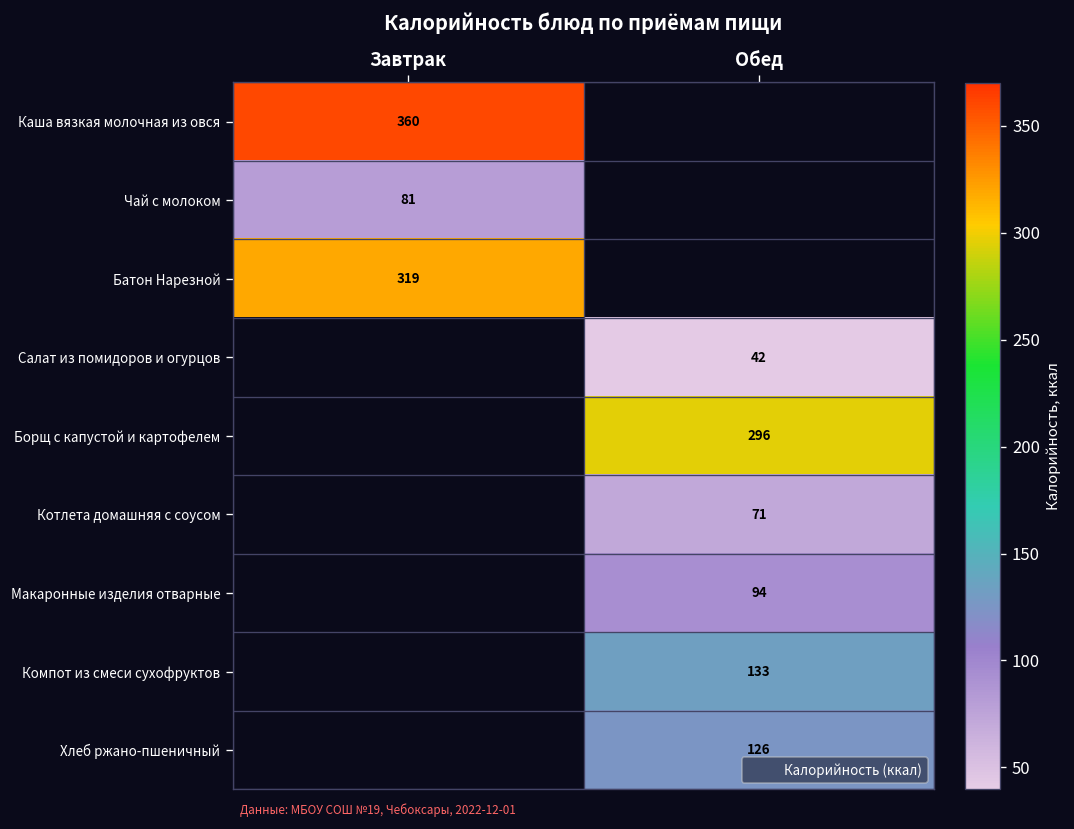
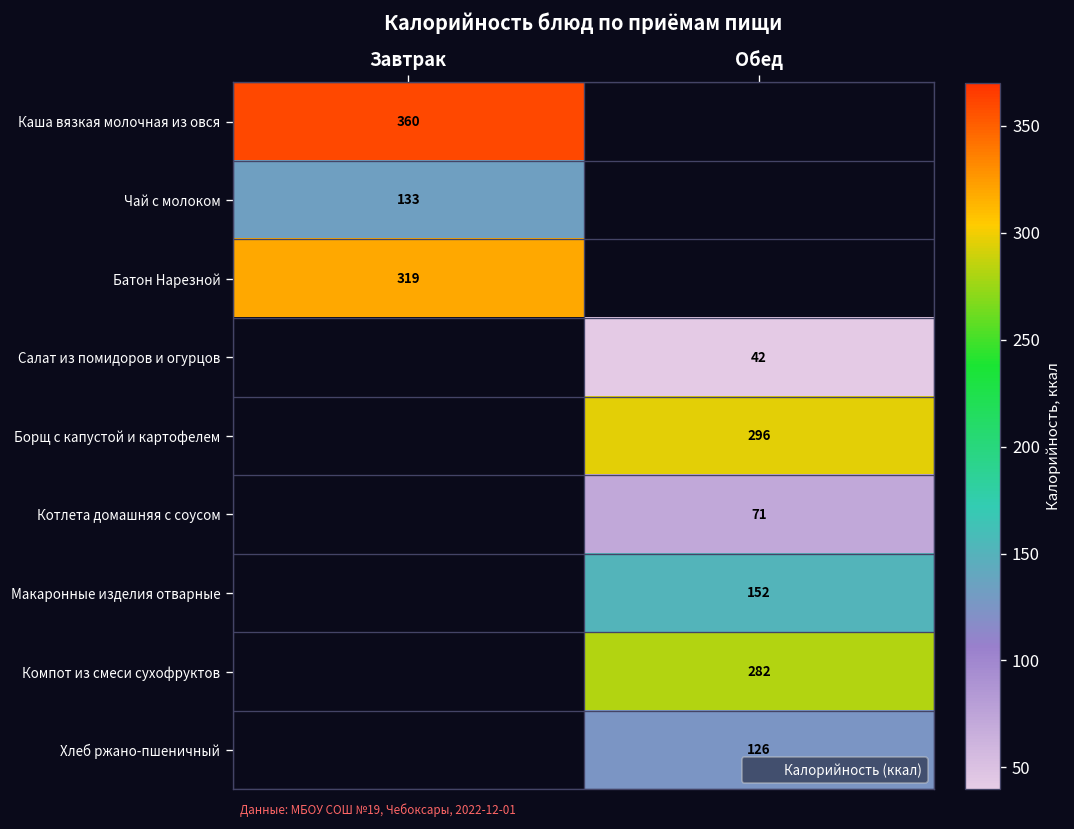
  {
    "Каша вязкая молочная из овся": {
      "Завтрак": 360
    },
    "Чай с молоком": {
-     "Завтрак": 81
+     "Завтрак": 133
    },
    "Батон Нарезной": {
      "Завтрак": 319
    },
    "Салат из помидоров и огурцов": {
      "Обед": 42
    },
    "Борщ с капустой и картофелем": {
      "Обед": 296
    },
    "Котлета домашняя с соусом": {
      "Обед": 71
    },
    "Макаронные изделия отварные": {
-     "Обед": 94
+     "Обед": 152
    },
    "Компот из смеси сухофруктов": {
-     "Обед": 133
+     "Обед": 282
    },
    "Хлеб ржано-пшеничный": {
      "Обед": 126
    }
  }
